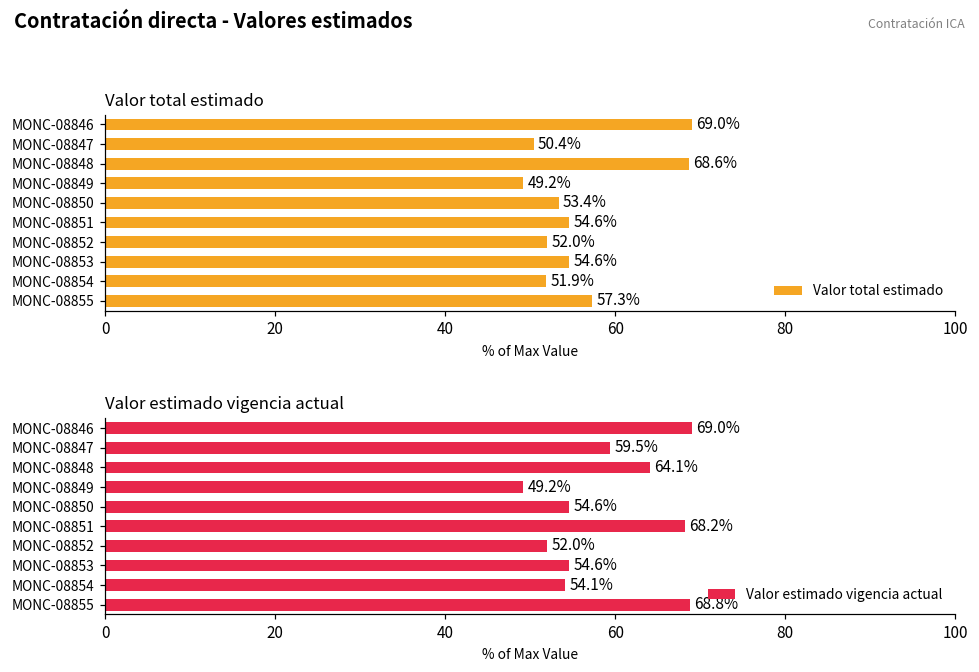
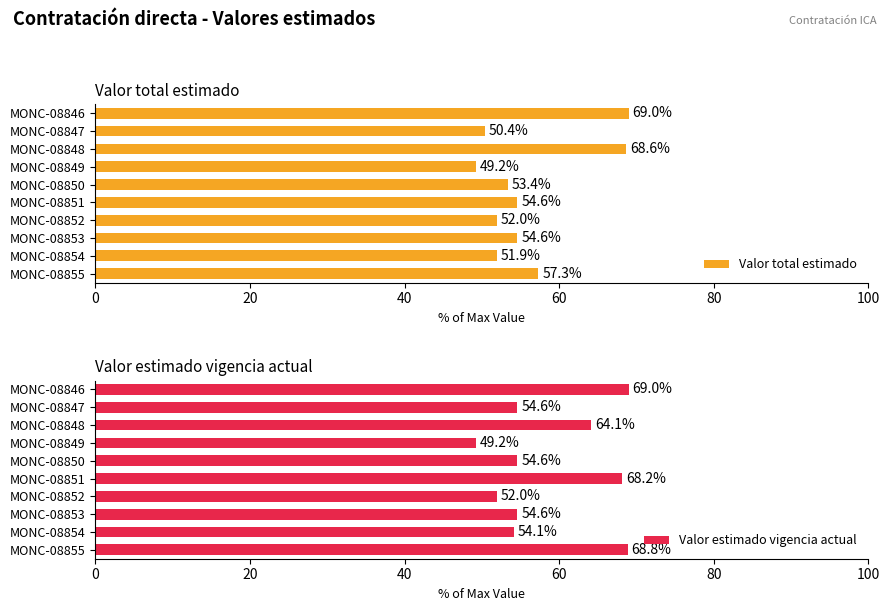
  {
    "Valor total estimado": {
      "MONC-08846": "69.0%",
      "MONC-08847": "50.4%",
      "MONC-08848": "68.6%",
      "MONC-08849": "49.2%",
      "MONC-08850": "53.4%",
      "MONC-08851": "54.6%",
      "MONC-08852": "52.0%",
      "MONC-08853": "54.6%",
      "MONC-08854": "51.9%",
      "MONC-08855": "57.3%"
    },
    "Valor estimado vigencia actual": {
      "MONC-08846": "69.0%",
-     "MONC-08847": "59.5%",
+     "MONC-08847": "54.6%",
      "MONC-08848": "64.1%",
      "MONC-08849": "49.2%",
      "MONC-08850": "54.6%",
      "MONC-08851": "68.2%",
      "MONC-08852": "52.0%",
      "MONC-08853": "54.6%",
      "MONC-08854": "54.1%",
      "MONC-08855": "68.8%"
    }
  }
